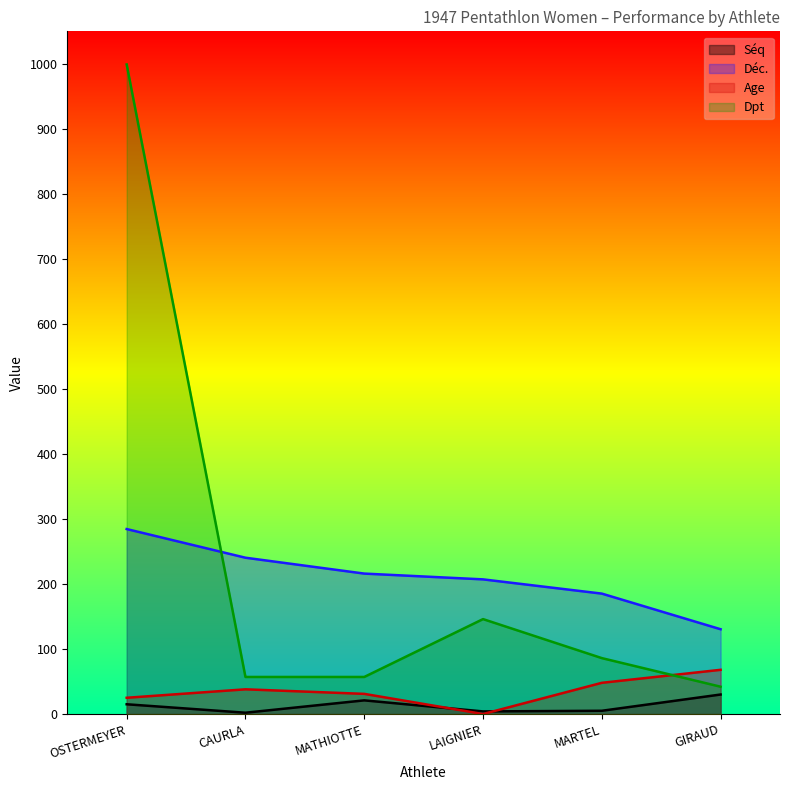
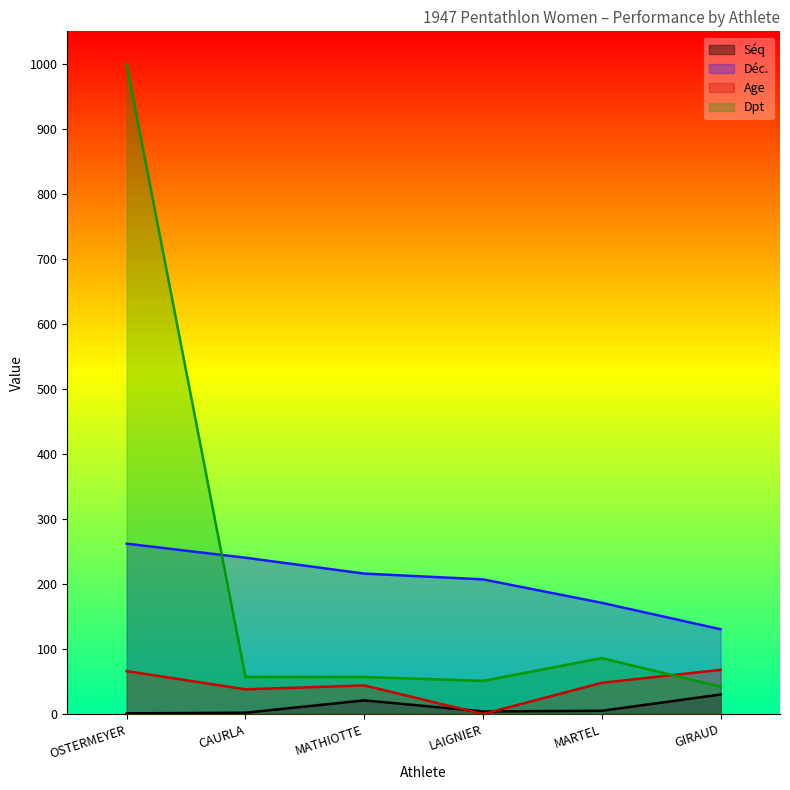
  {
    "Séq": {
-     "OSTERMEYER": 20,
+     "OSTERMEYER": 0,
      "CAURLA": 0,
      "MATHIOTTE": 20,
      "LAIGNIER": 0,
      "MARTEL": 10,
      "GIRAUD": 30
    },
    "Déc.": {
-     "OSTERMEYER": 280,
+     "OSTERMEYER": 260,
      "CAURLA": 240,
      "MATHIOTTE": 220,
      "LAIGNIER": 210,
-     "MARTEL": 190,
+     "MARTEL": 170,
      "GIRAUD": 130
    },
    "Age": {
-     "OSTERMEYER": 30,
+     "OSTERMEYER": 70,
      "CAURLA": 40,
-     "MATHIOTTE": 30,
+     "MATHIOTTE": 40,
      "LAIGNIER": 0,
      "MARTEL": 50,
      "GIRAUD": 70
    },
    "Dpt": {
      "OSTERMEYER": 1000,
      "CAURLA": 60,
      "MATHIOTTE": 60,
-     "LAIGNIER": 150,
+     "LAIGNIER": 50,
      "MARTEL": 90,
      "GIRAUD": 40
    }
  }
